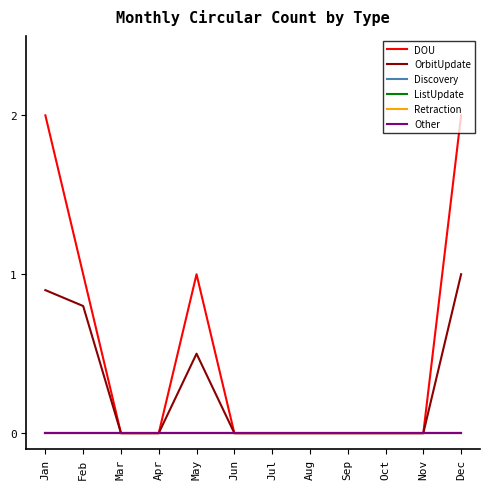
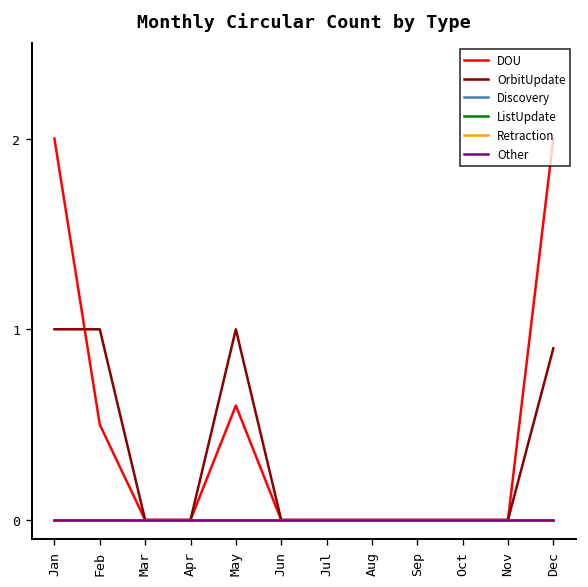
  {
    "DOU": {
      "Jan": 2.0,
-     "Feb": 1.0,
-     "May": 1.0
+     "Feb": 0.5,
+     "May": 0.6
    },
    "OrbitUpdate": {
-     "Jan": 0.9,
-     "Feb": 0.8,
-     "May": 0.5,
-     "Dec": 1.0
+     "Jan": 1.0,
+     "Feb": 1.0,
+     "May": 1.0,
+     "Dec": 0.9
    },
    "Other": {
      "Jan": 0.0,
      "Feb": 0.0,
      "May": 0.0,
      "Dec": 0.0
    }
  }
